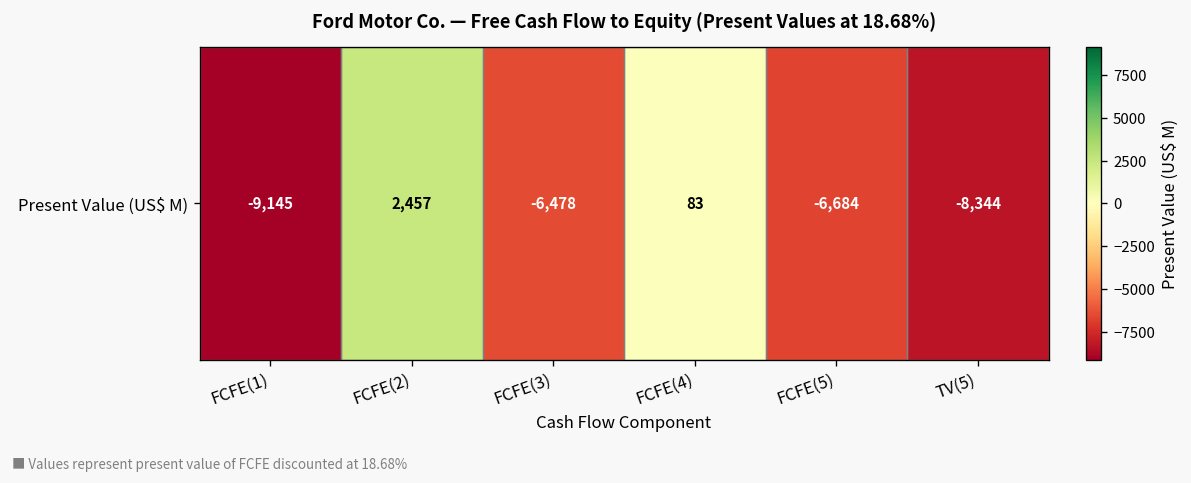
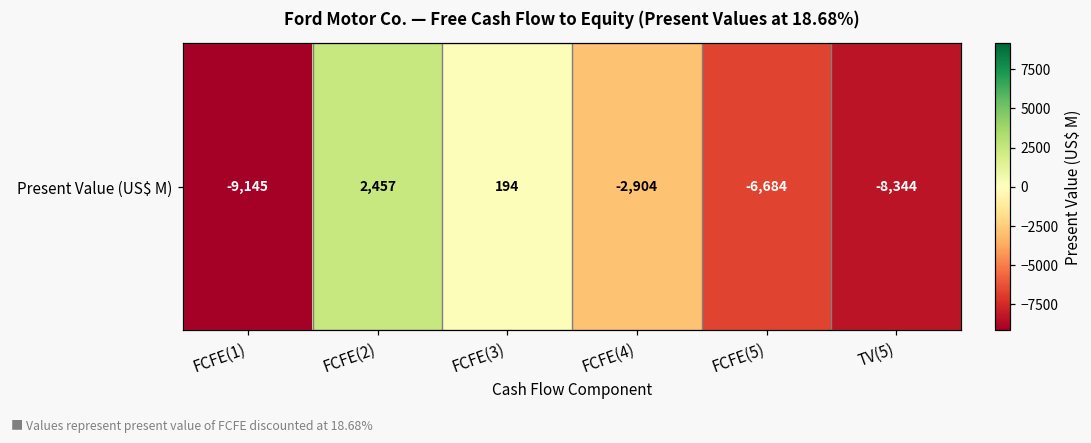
  {
    "Present Value (US$ M)": {
      "FCFE(1)": "-9,145",
      "FCFE(2)": "2,457",
-     "FCFE(3)": "-6,478",
-     "FCFE(4)": "83",
+     "FCFE(3)": "194",
+     "FCFE(4)": "-2,904",
      "FCFE(5)": "-6,684",
      "TV(5)": "-8,344"
    }
  }
